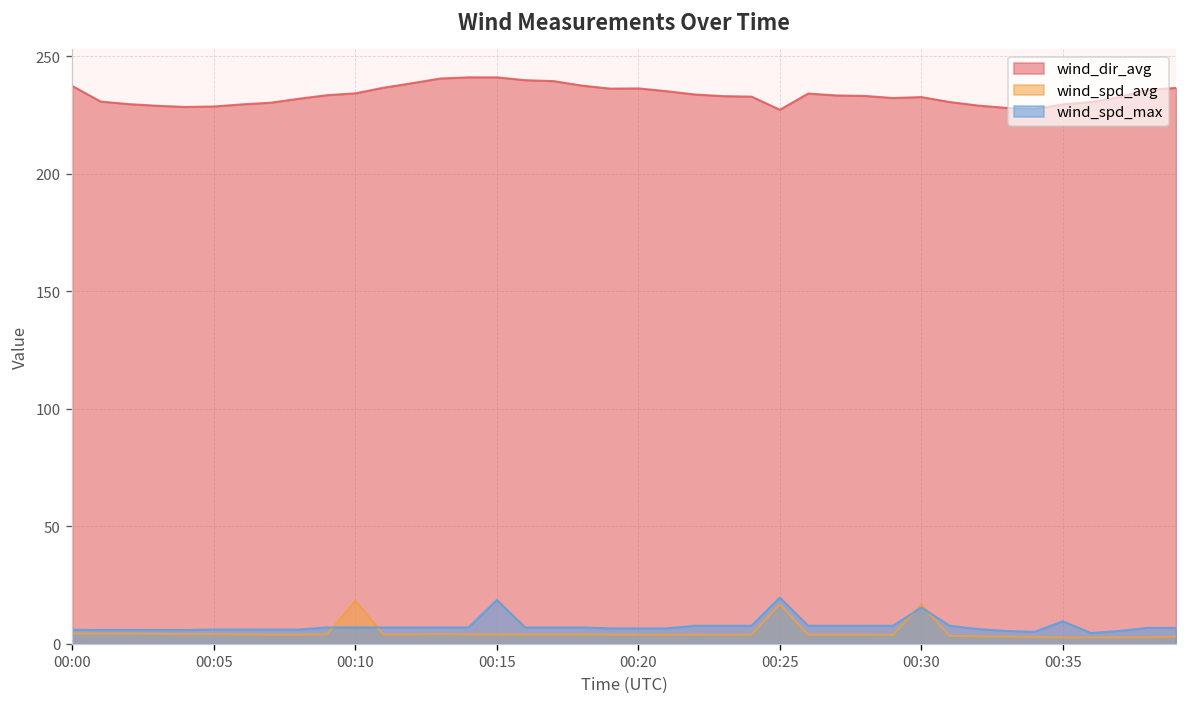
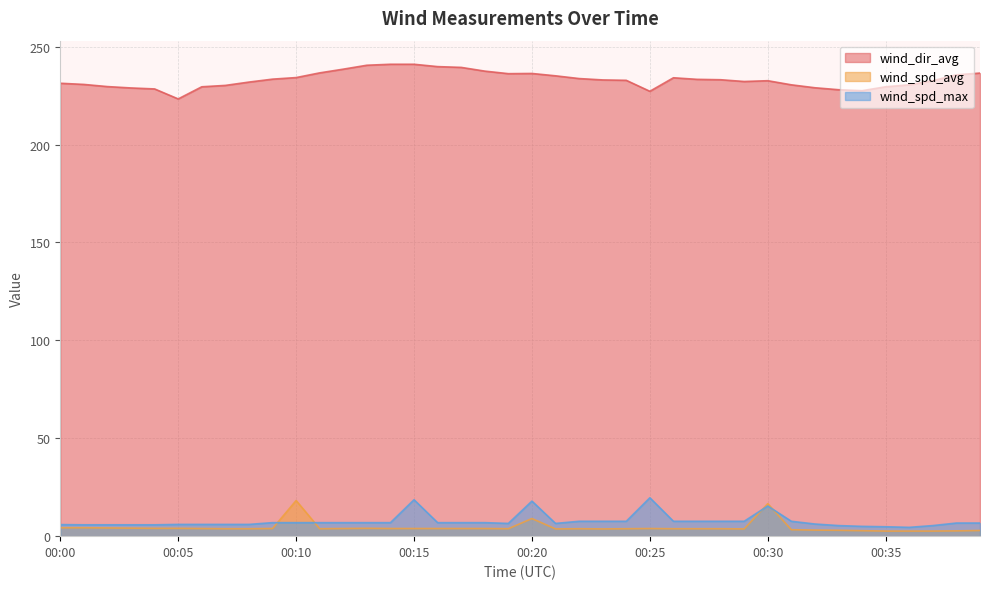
  {
    "wind_dir_avg": {
-     "00:00": 237,
-     "00:05": 229,
+     "00:00": 231,
+     "00:05": 223,
      "00:10": 234,
      "00:15": 241,
      "00:20": 236,
      "00:25": 227,
      "00:30": 233
    },
    "wind_spd_avg": {
      "00:00": 4,
      "00:05": 4,
      "00:10": 18,
      "00:15": 4,
-     "00:20": 4,
-     "00:25": 17,
+     "00:20": 9,
+     "00:25": 4,
      "00:35": 3
    },
    "wind_spd_max": {
      "00:00": 6,
      "00:05": 6,
      "00:10": 7,
      "00:15": 19,
-     "00:20": 7,
+     "00:20": 18,
      "00:25": 20,
-     "00:35": 10
+     "00:35": 5
    }
  }
